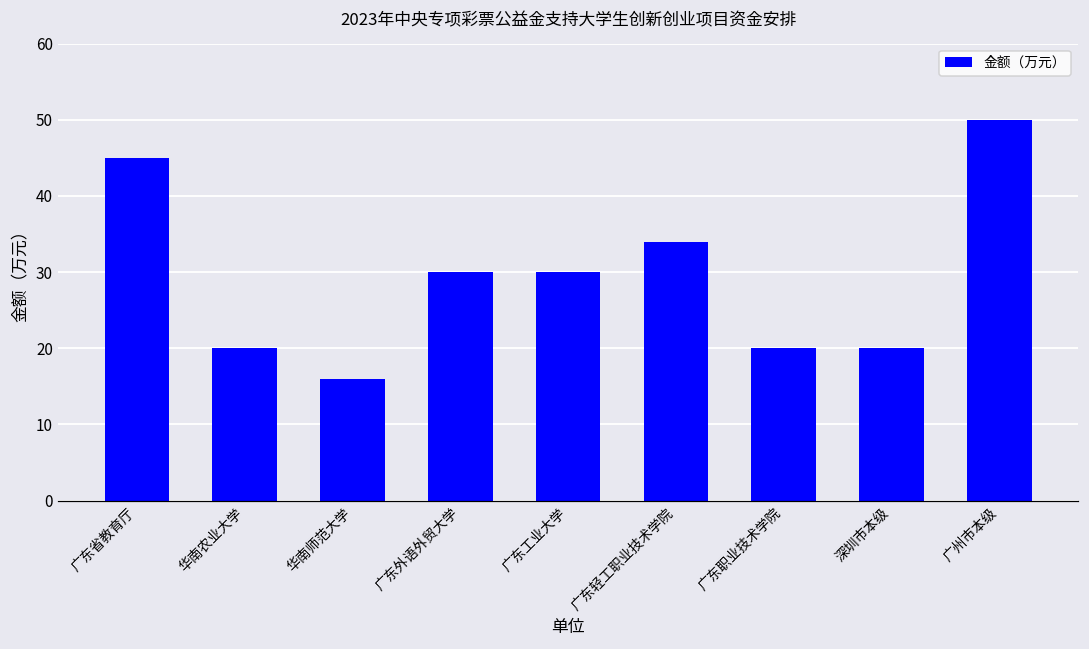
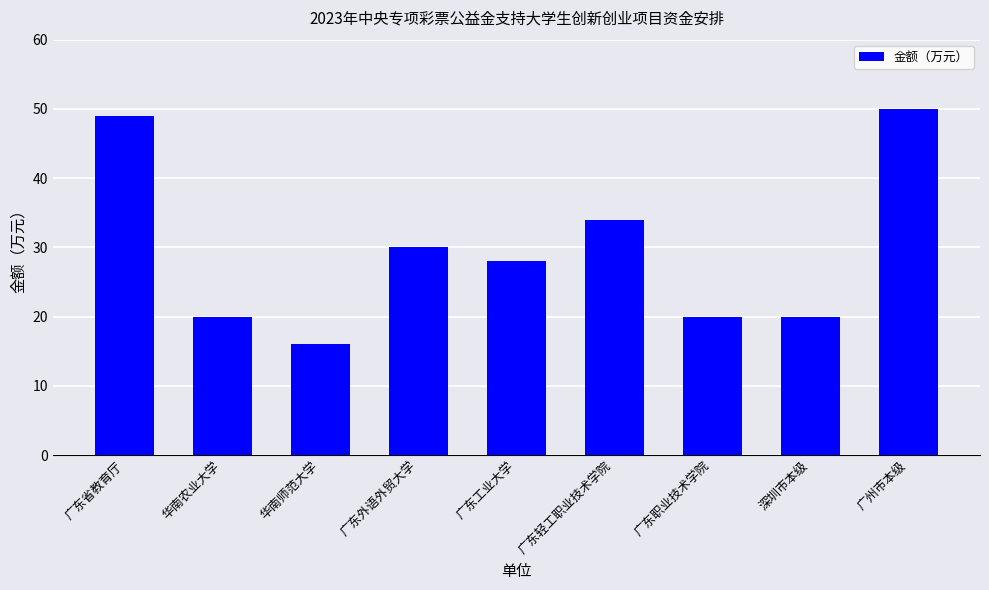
  {
-   "广东省教育厅": 45,
+   "广东省教育厅": 49,
    "华南农业大学": 20,
    "华南师范大学": 16,
    "广东外语外贸大学": 30,
-   "广东工业大学": 30,
+   "广东工业大学": 28,
    "广东轻工职业技术学院": 34,
    "广东职业技术学院": 20,
    "深圳市本级": 20,
    "广州市本级": 50
  }
